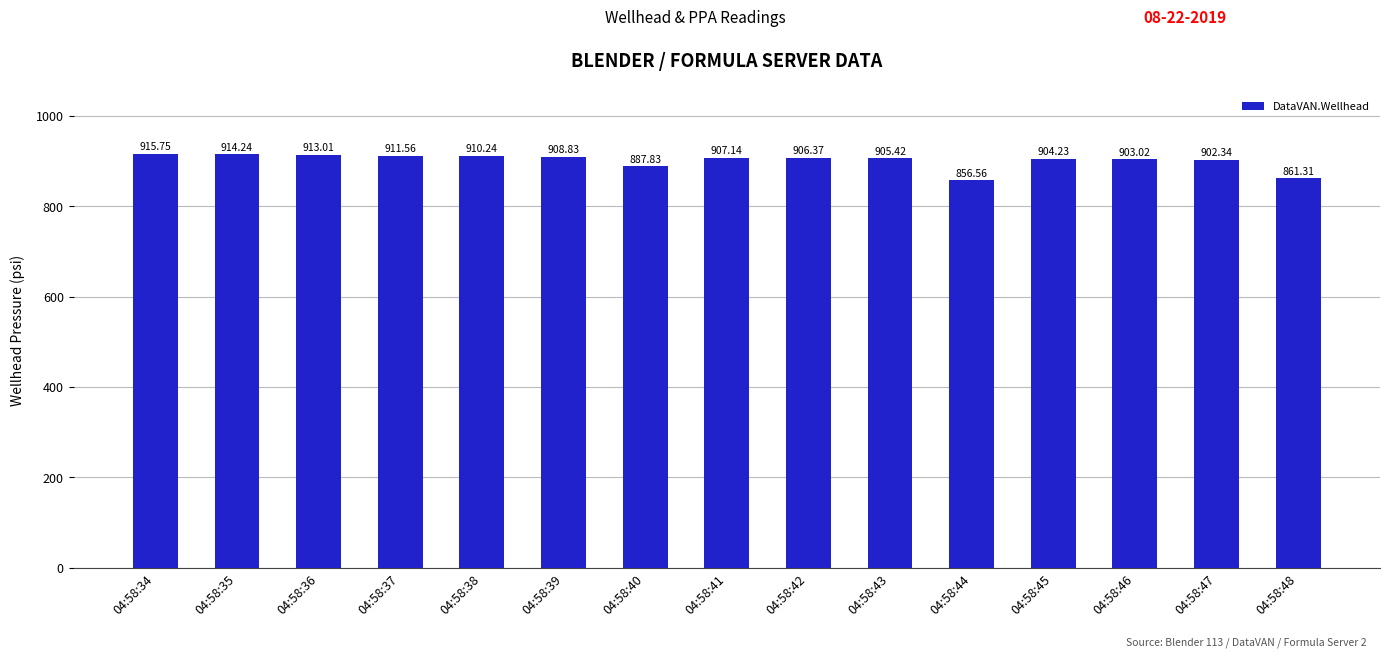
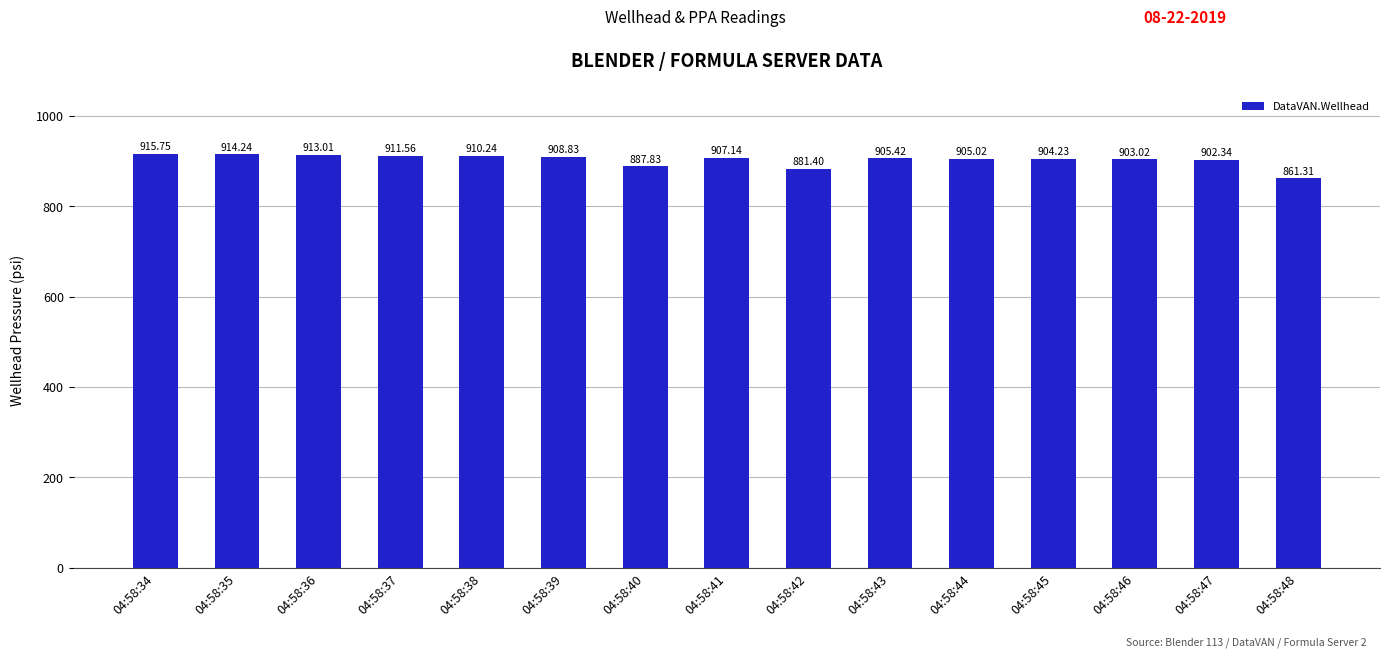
  {
    "04:58:34": 915.75,
    "04:58:35": 914.24,
    "04:58:36": 913.01,
    "04:58:37": 911.56,
    "04:58:38": 910.24,
    "04:58:39": 908.83,
    "04:58:40": 887.83,
    "04:58:41": 907.14,
-   "04:58:42": 906.37,
+   "04:58:42": 881.40,
    "04:58:43": 905.42,
-   "04:58:44": 856.56,
+   "04:58:44": 905.02,
    "04:58:45": 904.23,
    "04:58:46": 903.02,
    "04:58:47": 902.34,
    "04:58:48": 861.31
  }
